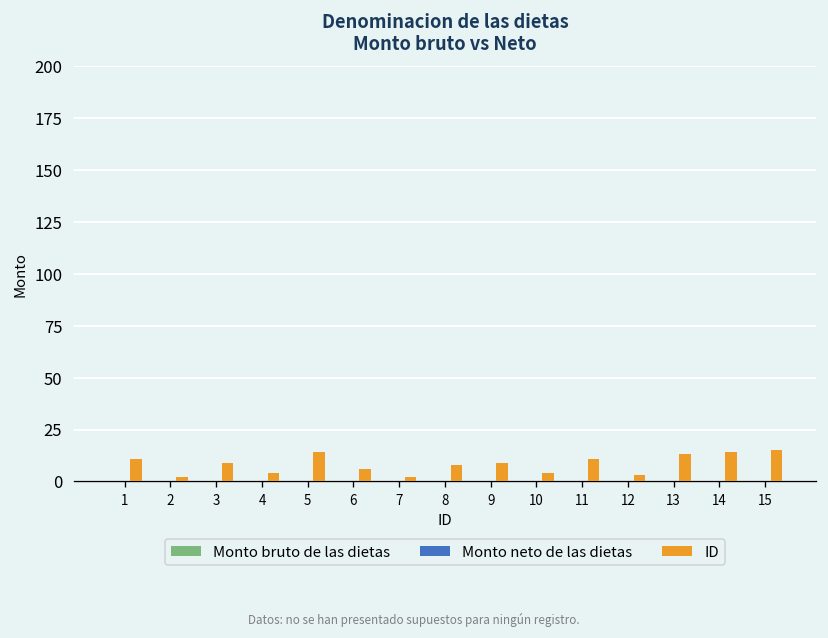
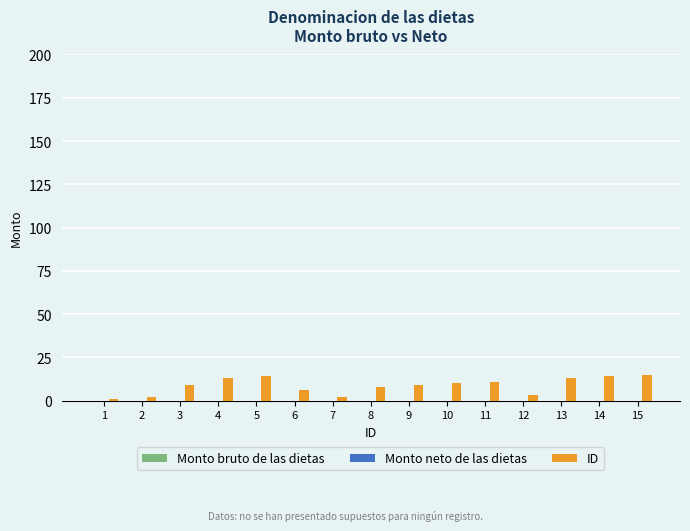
  {
    "Monto bruto de las dietas": {
      "1": 0,
      "2": 0,
      "3": 0,
      "4": 0,
      "5": 0,
      "6": 0,
      "7": 0,
      "8": 0,
      "9": 0,
      "10": 0,
      "11": 0,
      "12": 0,
      "13": 0,
      "14": 0,
      "15": 0
    },
    "Monto neto de las dietas": {
      "1": 0,
      "2": 0,
      "3": 0,
      "4": 0,
      "5": 0,
      "6": 0,
      "7": 0,
      "8": 0,
      "9": 0,
      "10": 0,
      "11": 0,
      "12": 0,
      "13": 0,
      "14": 0,
      "15": 0
    },
    "ID": {
-     "1": 11,
+     "1": 1,
      "2": 2,
      "3": 9,
-     "4": 4,
+     "4": 13,
      "5": 14,
      "6": 6,
      "7": 2,
      "8": 8,
      "9": 9,
-     "10": 4,
+     "10": 10,
      "11": 11,
      "12": 3,
      "13": 13,
      "14": 14,
      "15": 15
    }
  }
